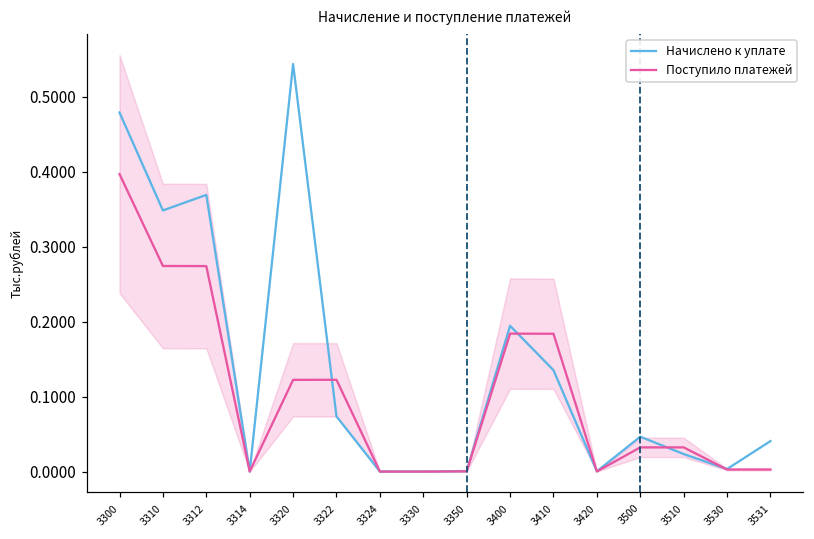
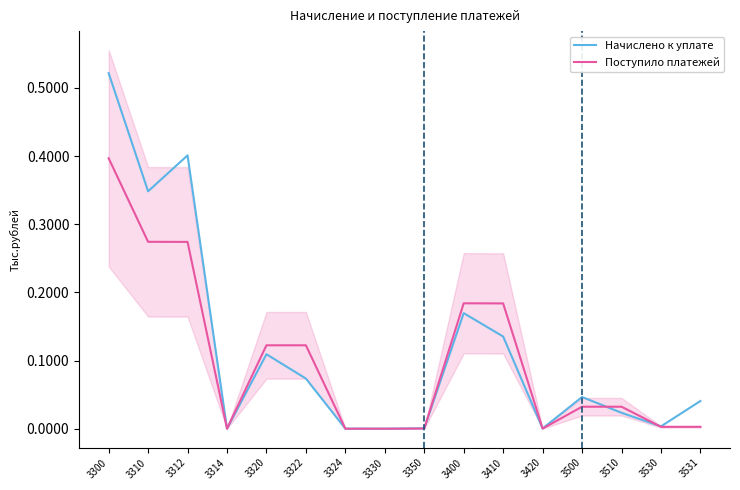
  {
    "Начислено к уплате": {
-     "3300": 0.48,
+     "3300": 0.52,
      "3310": 0.35,
-     "3312": 0.37,
-     "3320": 0.54,
+     "3312": 0.40,
+     "3320": 0.11,
      "3322": 0.07,
-     "3400": 0.19,
+     "3400": 0.17,
      "3410": 0.14,
      "3510": 0.02,
      "3531": 0.04
    }
  }
